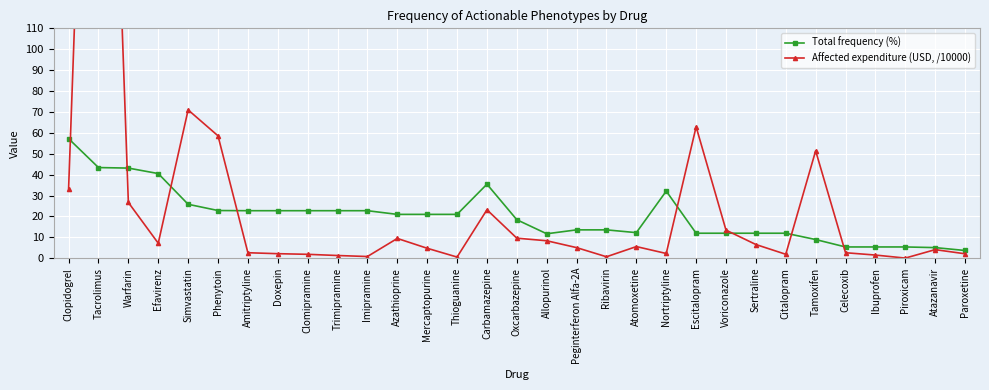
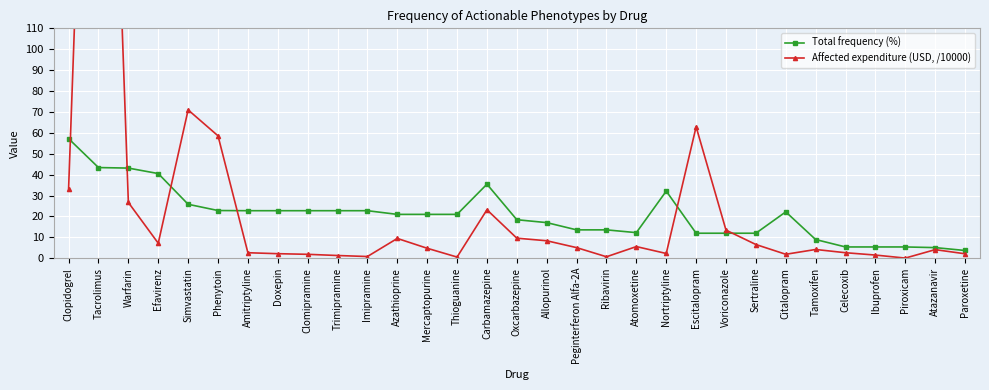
  {
    "Total frequency (%)": {
      "Clopidogrel": 57,
      "Tacrolimus": 43,
      "Warfarin": 43,
      "Efavirenz": 41,
      "Simvastatin": 26,
      "Phenytoin": 23,
      "Amitriptyline": 23,
      "Doxepin": 23,
      "Clomipramine": 23,
      "Trimipramine": 23,
      "Imipramine": 23,
      "Azathioprine": 21,
      "Mercaptopurine": 21,
      "Thioguanine": 21,
      "Carbamazepine": 35,
      "Oxcarbazepine": 18,
-     "Allopurinol": 12,
+     "Allopurinol": 17,
      "Peginterferon Alfa-2A": 14,
      "Ribavirin": 14,
      "Atomoxetine": 12,
      "Nortriptyline": 32,
      "Escitalopram": 12,
      "Voriconazole": 12,
      "Sertraline": 12,
-     "Citalopram": 12,
+     "Citalopram": 22,
      "Tamoxifen": 9,
      "Celecoxib": 5,
      "Ibuprofen": 5,
      "Piroxicam": 5,
      "Paroxetine": 4
    },
    "Affected expenditure (USD, /10000)": {
      "Clopidogrel": 33,
      "Warfarin": 27,
      "Efavirenz": 7,
      "Simvastatin": 71,
      "Phenytoin": 59,
      "Amitriptyline": 3,
      "Doxepin": 2,
      "Clomipramine": 2,
      "Trimipramine": 1,
      "Imipramine": 1,
      "Azathioprine": 9,
      "Mercaptopurine": 5,
      "Thioguanine": 1,
      "Carbamazepine": 23,
      "Oxcarbazepine": 10,
      "Allopurinol": 8,
      "Peginterferon Alfa-2A": 5,
      "Ribavirin": 1,
      "Atomoxetine": 6,
      "Nortriptyline": 2,
      "Escitalopram": 63,
      "Voriconazole": 13,
      "Sertraline": 7,
      "Citalopram": 2,
-     "Tamoxifen": 51,
+     "Tamoxifen": 4,
      "Celecoxib": 3,
      "Ibuprofen": 2,
      "Piroxicam": 0,
      "Paroxetine": 2
    }
  }
